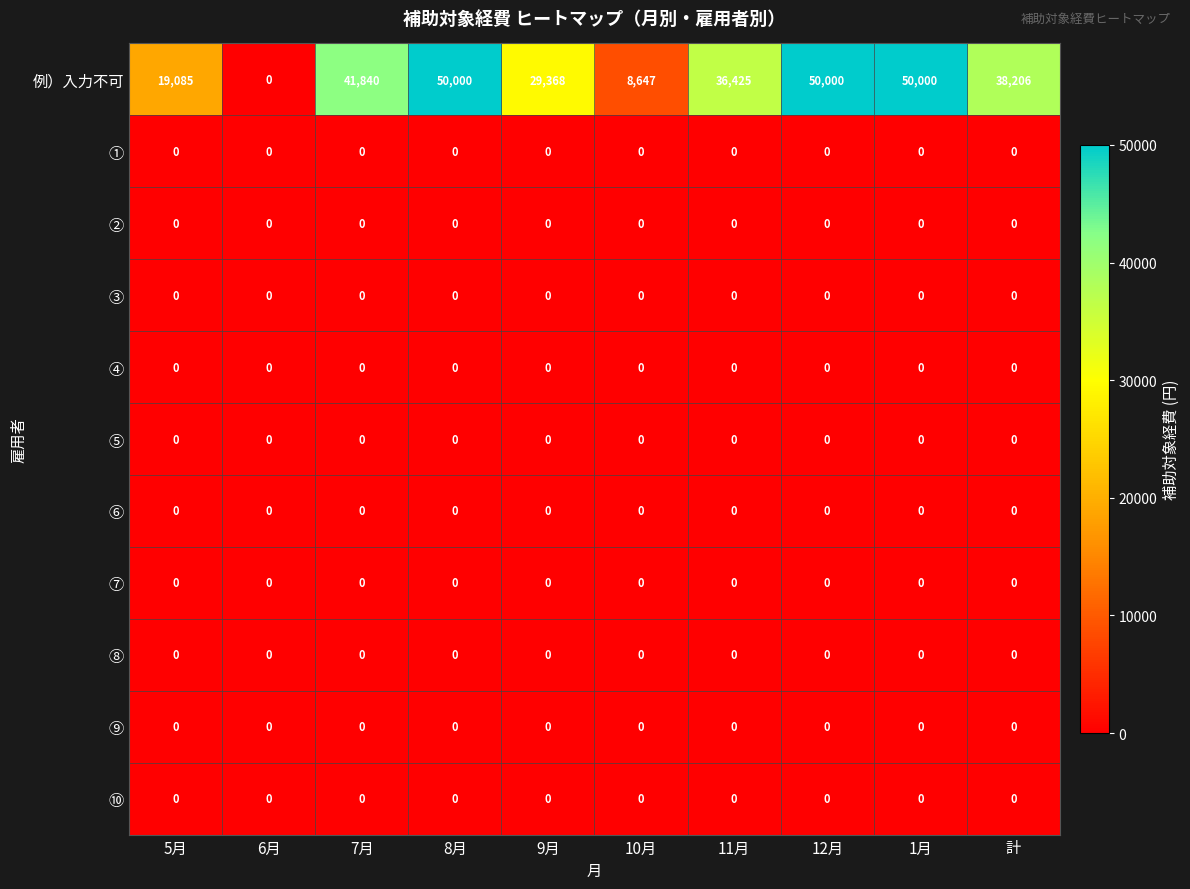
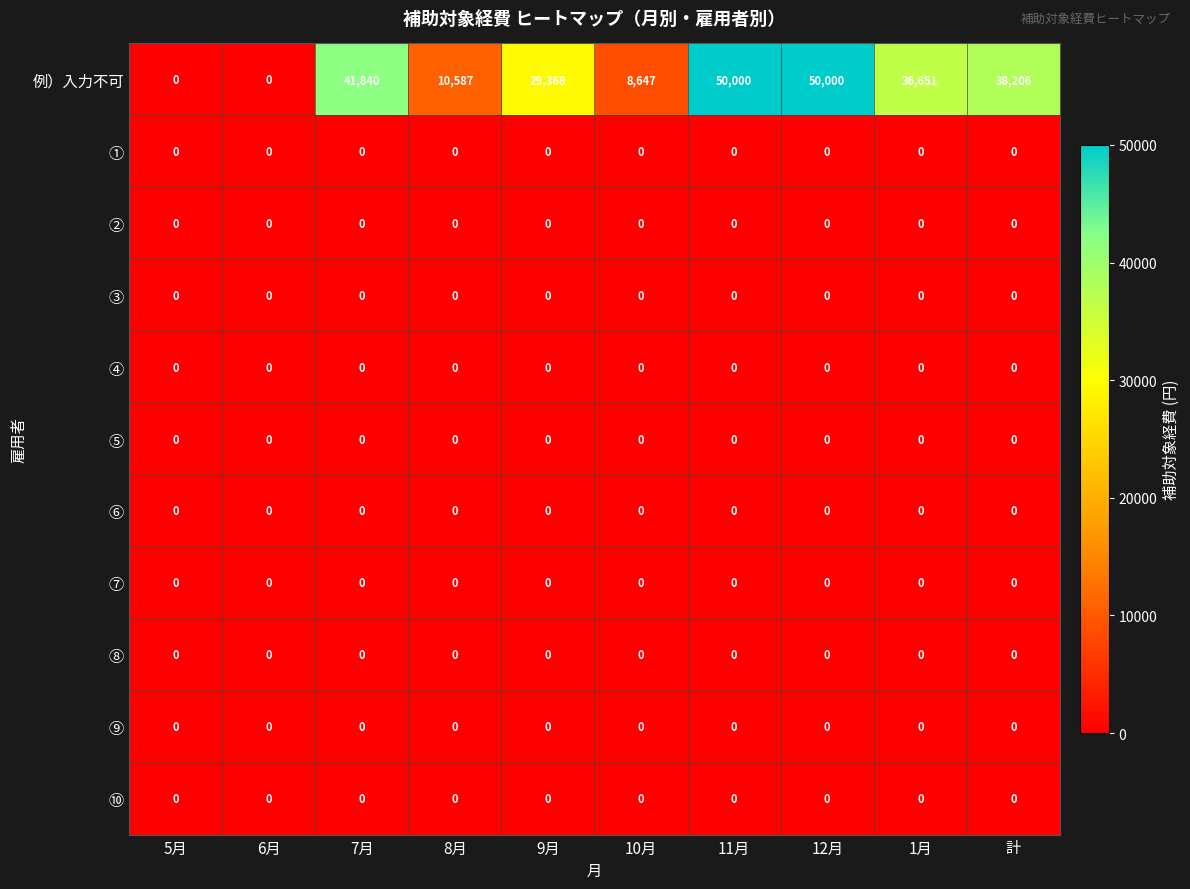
  {
    "例）入力不可": {
-     "5月": "19,085",
+     "5月": "0",
      "6月": "0",
      "7月": "41,840",
-     "8月": "50,000",
+     "8月": "10,587",
      "9月": "29,368",
      "10月": "8,647",
-     "11月": "36,425",
+     "11月": "50,000",
      "12月": "50,000",
-     "1月": "50,000",
+     "1月": "36,651",
      "計": "38,206"
    },
    "①": {
      "5月": "0",
      "6月": "0",
      "7月": "0",
      "8月": "0",
      "9月": "0",
      "10月": "0",
      "11月": "0",
      "12月": "0",
      "1月": "0",
      "計": "0"
    },
    "②": {
      "5月": "0",
      "6月": "0",
      "7月": "0",
      "8月": "0",
      "9月": "0",
      "10月": "0",
      "11月": "0",
      "12月": "0",
      "1月": "0",
      "計": "0"
    },
    "③": {
      "5月": "0",
      "6月": "0",
      "7月": "0",
      "8月": "0",
      "9月": "0",
      "10月": "0",
      "11月": "0",
      "12月": "0",
      "1月": "0",
      "計": "0"
    },
    "④": {
      "5月": "0",
      "6月": "0",
      "7月": "0",
      "8月": "0",
      "9月": "0",
      "10月": "0",
      "11月": "0",
      "12月": "0",
      "1月": "0",
      "計": "0"
    },
    "⑤": {
      "5月": "0",
      "6月": "0",
      "7月": "0",
      "8月": "0",
      "9月": "0",
      "10月": "0",
      "11月": "0",
      "12月": "0",
      "1月": "0",
      "計": "0"
    },
    "⑥": {
      "5月": "0",
      "6月": "0",
      "7月": "0",
      "8月": "0",
      "9月": "0",
      "10月": "0",
      "11月": "0",
      "12月": "0",
      "1月": "0",
      "計": "0"
    },
    "⑦": {
      "5月": "0",
      "6月": "0",
      "7月": "0",
      "8月": "0",
      "9月": "0",
      "10月": "0",
      "11月": "0",
      "12月": "0",
      "1月": "0",
      "計": "0"
    },
    "⑧": {
      "5月": "0",
      "6月": "0",
      "7月": "0",
      "8月": "0",
      "9月": "0",
      "10月": "0",
      "11月": "0",
      "12月": "0",
      "1月": "0",
      "計": "0"
    },
    "⑨": {
      "5月": "0",
      "6月": "0",
      "7月": "0",
      "8月": "0",
      "9月": "0",
      "10月": "0",
      "11月": "0",
      "12月": "0",
      "1月": "0",
      "計": "0"
    },
    "⑩": {
      "5月": "0",
      "6月": "0",
      "7月": "0",
      "8月": "0",
      "9月": "0",
      "10月": "0",
      "11月": "0",
      "12月": "0",
      "1月": "0",
      "計": "0"
    }
  }
